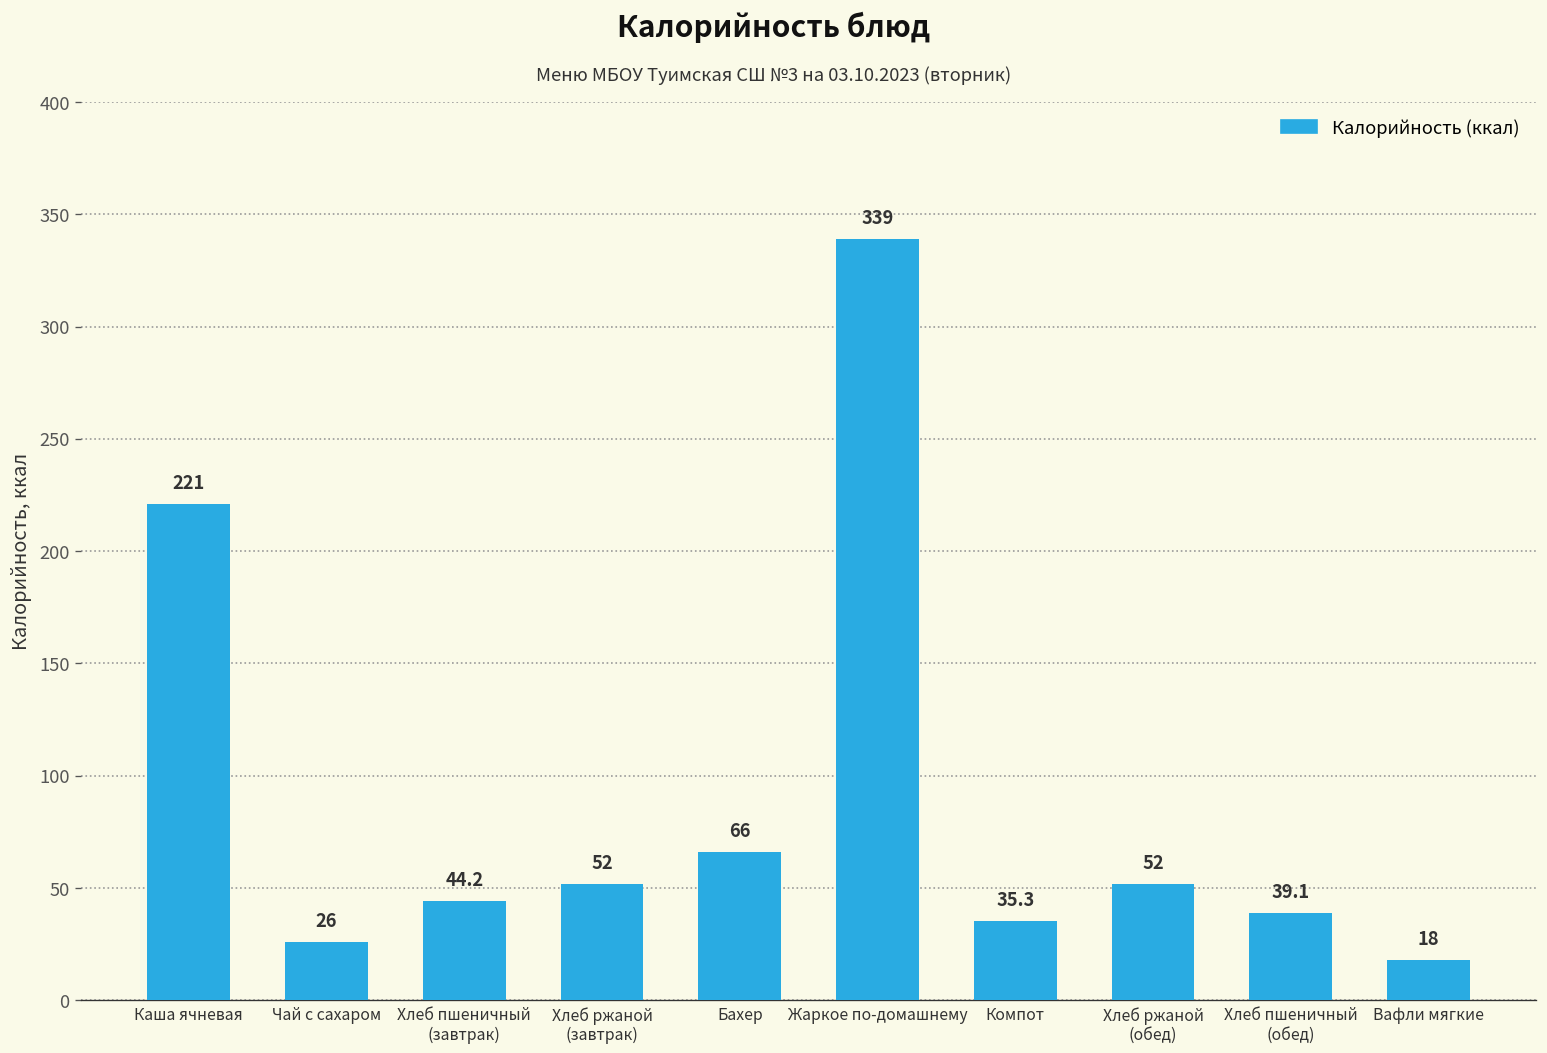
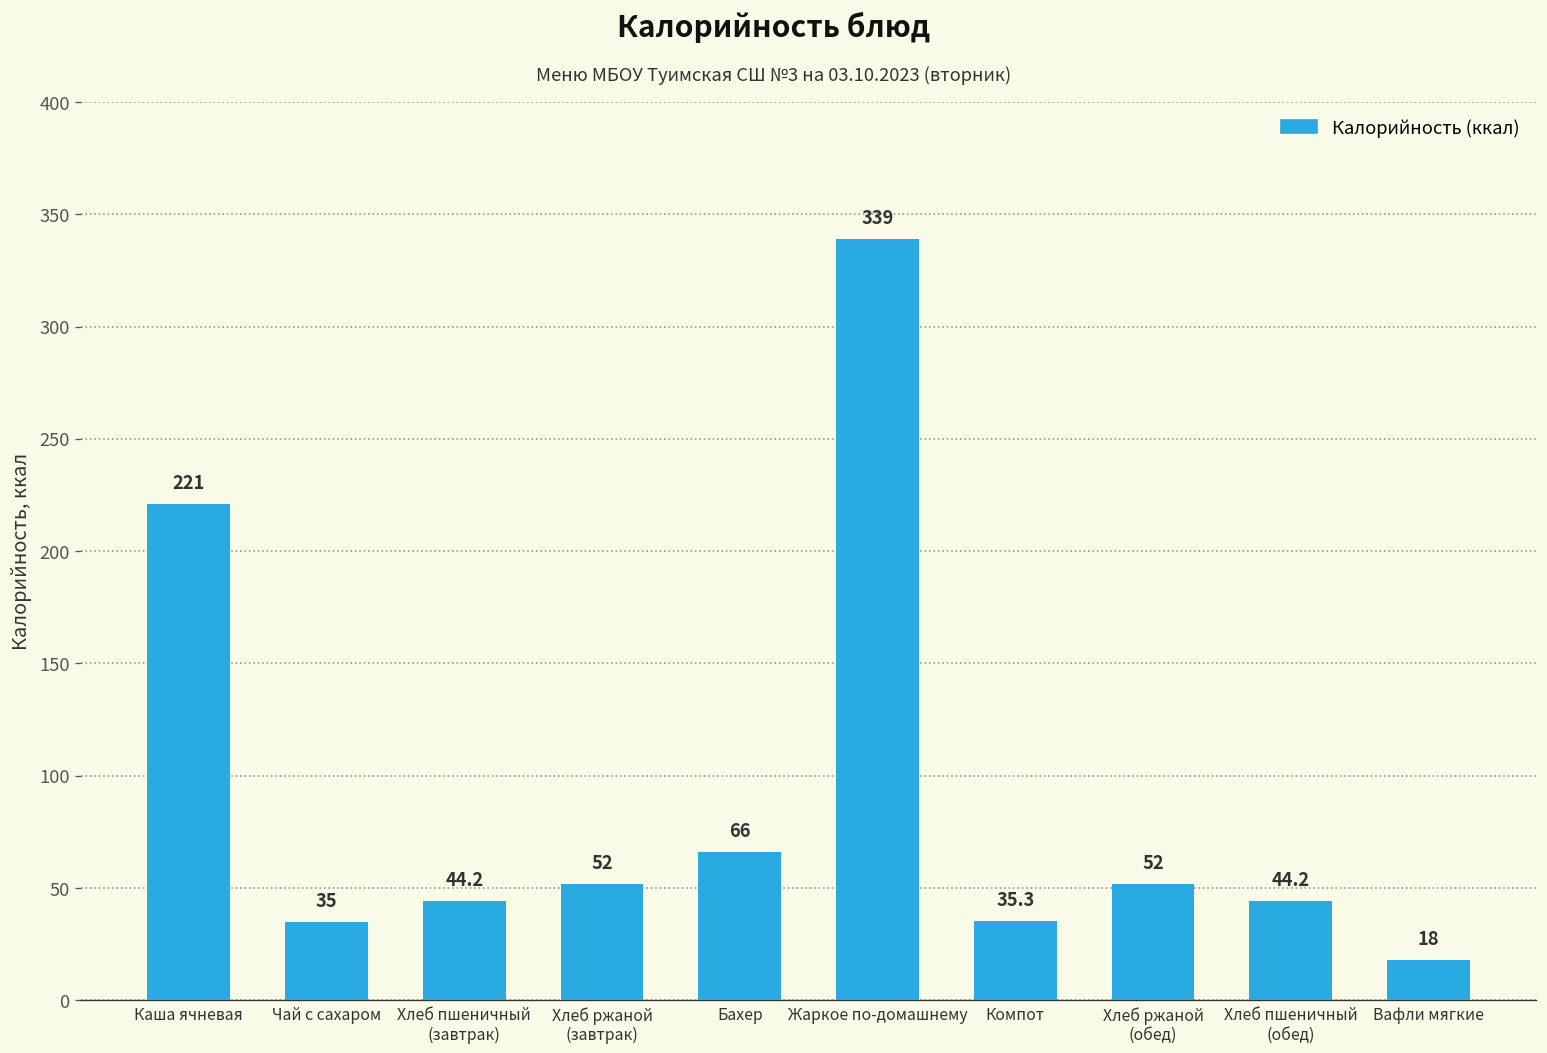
  {
    "Каша ячневая": 221,
-   "Чай с сахаром": 26,
+   "Чай с сахаром": 35,
    "Хлеб пшеничный (завтрак)": 44.2,
    "Хлеб ржаной (завтрак)": 52,
    "Бахер": 66,
    "Жаркое по-домашнему": 339,
    "Компот": 35.3,
    "Хлеб ржаной (обед)": 52,
-   "Хлеб пшеничный (обед)": 39.1,
+   "Хлеб пшеничный (обед)": 44.2,
    "Вафли мягкие": 18
  }
